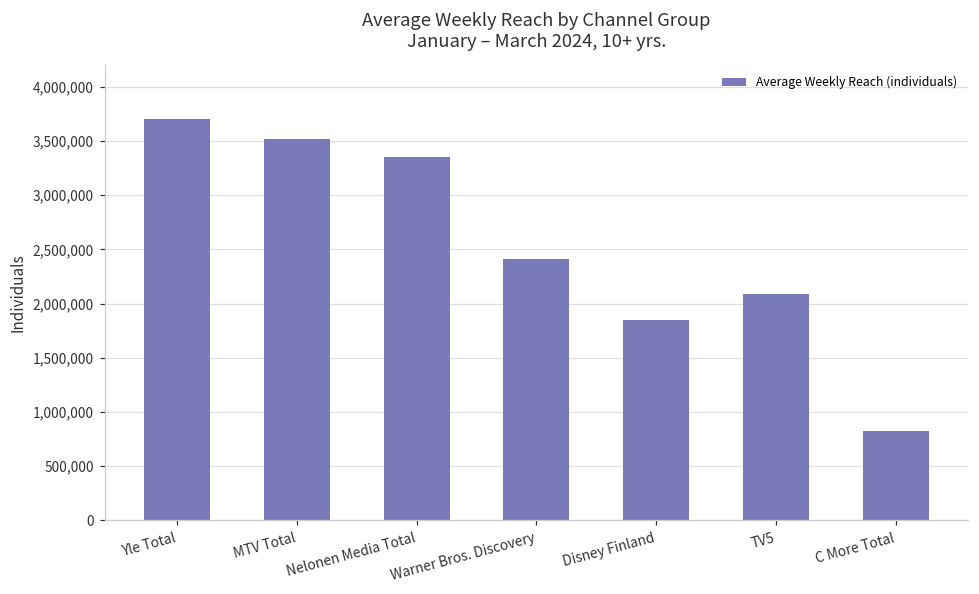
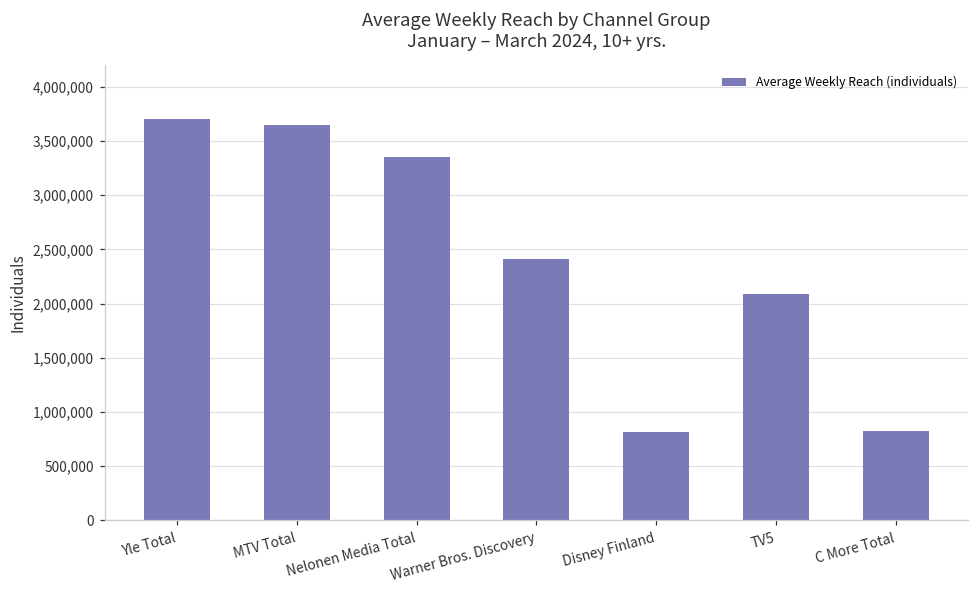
  {
    "Yle Total": "3,700,000",
-   "MTV Total": "3,500,000",
+   "MTV Total": "3,600,000",
    "Nelonen Media Total": "3,400,000",
    "Warner Bros. Discovery": "2,400,000",
-   "Disney Finland": "1,800,000",
+   "Disney Finland": "800,000",
    "TV5": "2,100,000",
    "C More Total": "800,000"
  }
